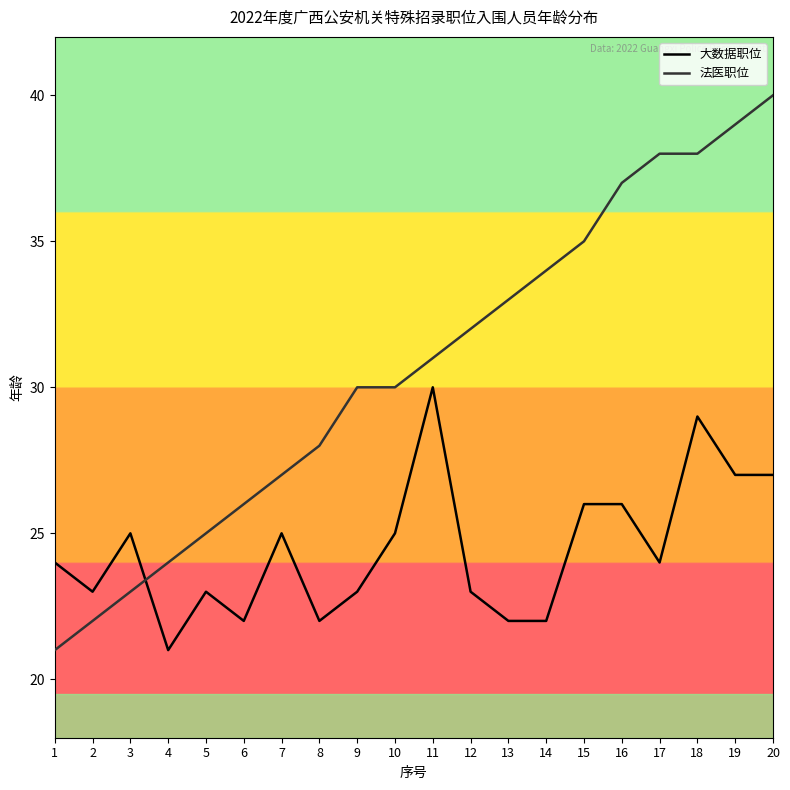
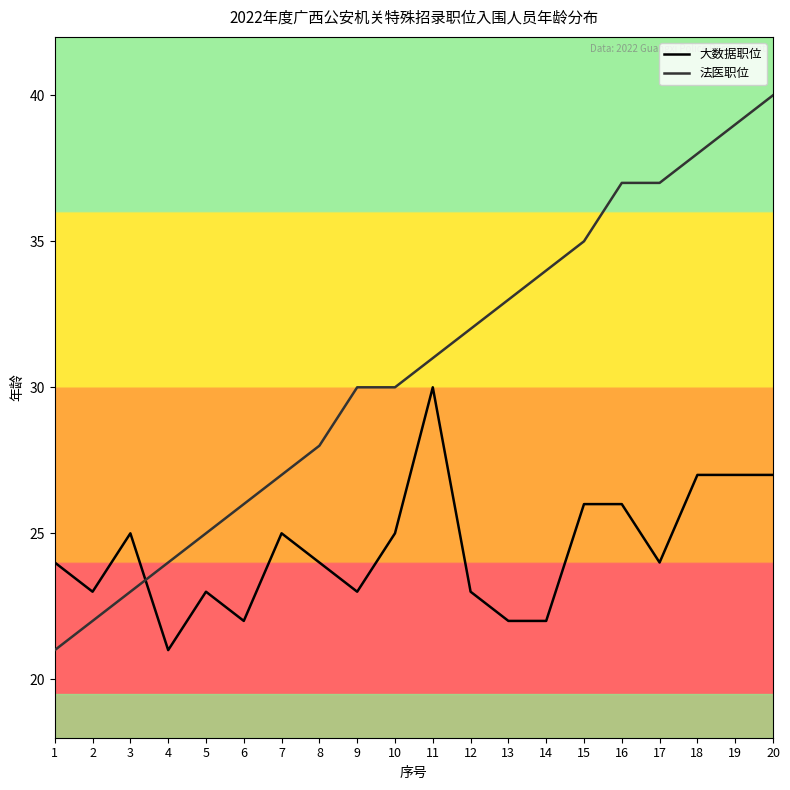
  {
    "大数据职位": {
      "1": 24,
      "2": 23,
      "3": 25,
      "4": 21,
      "5": 23,
      "6": 22,
      "7": 25,
-     "8": 22,
+     "8": 24,
      "9": 23,
      "10": 25,
      "11": 30,
      "12": 23,
      "13": 22,
      "14": 22,
      "15": 26,
      "16": 26,
      "17": 24,
-     "18": 29,
+     "18": 27,
      "19": 27,
      "20": 27
    },
    "法医职位": {
      "1": 21,
      "2": 22,
      "3": 23,
      "4": 24,
      "5": 25,
      "6": 26,
      "7": 27,
      "8": 28,
      "9": 30,
      "10": 30,
      "11": 31,
      "12": 32,
      "13": 33,
      "14": 34,
      "15": 35,
      "16": 37,
-     "17": 38,
+     "17": 37,
      "18": 38,
      "19": 39,
      "20": 40
    }
  }
